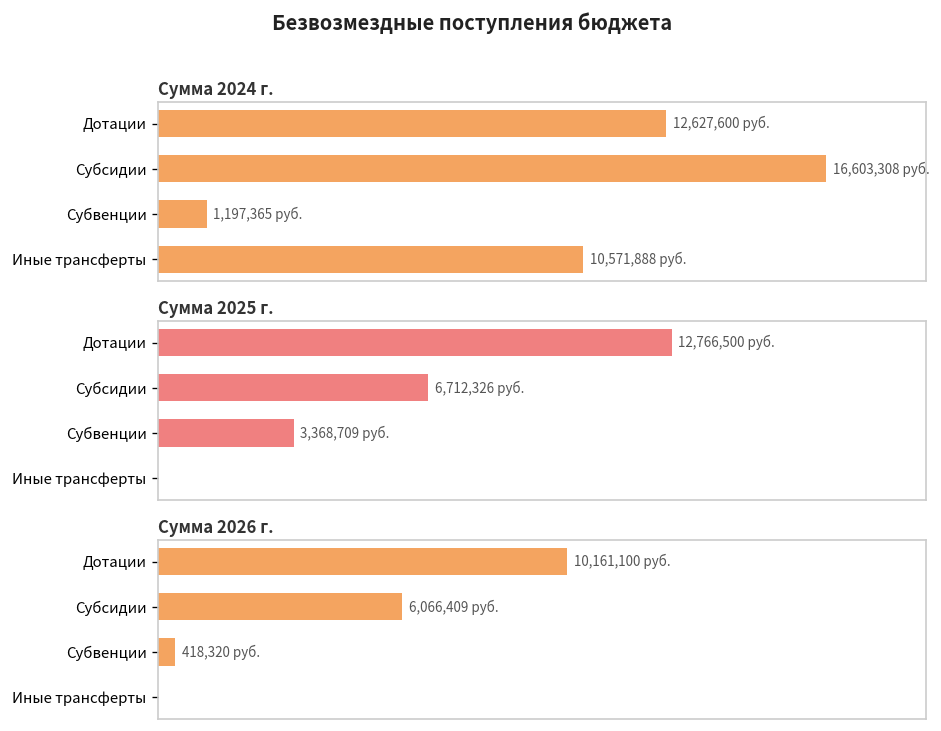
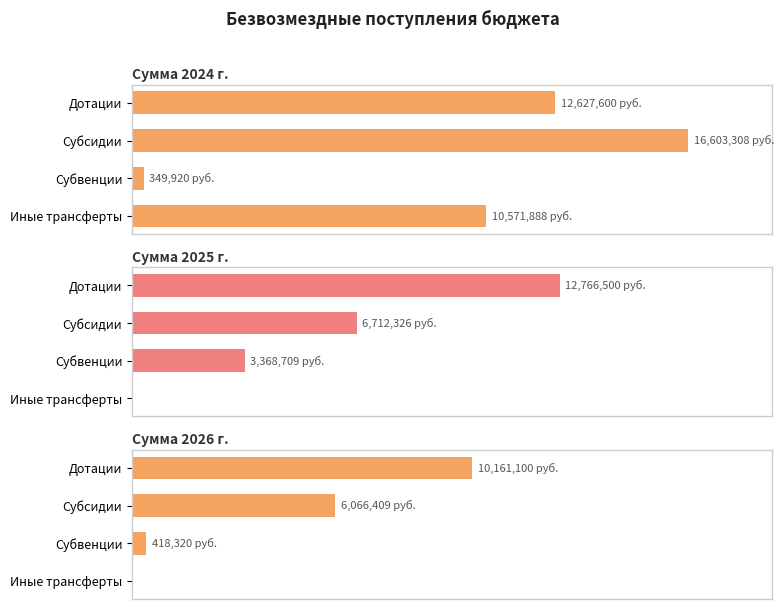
  {
    "Сумма 2024 г.": {
      "Дотации": "12,627,600",
      "Субсидии": "16,603,308",
-     "Субвенции": "1,197,365",
+     "Субвенции": "349,920",
      "Иные трансферты": "10,571,888"
    },
    "Сумма 2025 г.": {
      "Дотации": "12,766,500",
      "Субсидии": "6,712,326",
      "Субвенции": "3,368,709"
    },
    "Сумма 2026 г.": {
      "Дотации": "10,161,100",
      "Субсидии": "6,066,409",
      "Субвенции": "418,320"
    }
  }
